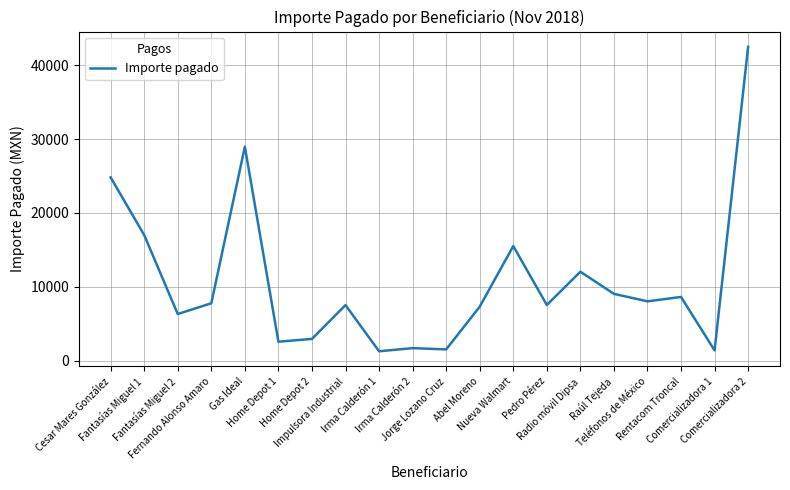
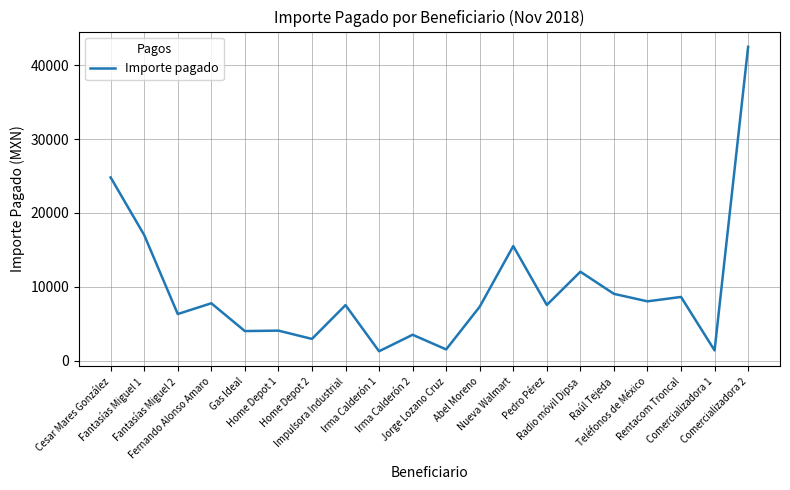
  {
    "Cesar Mares González": 25000,
    "Fantasías Miguel 1": 17000,
    "Fantasías Miguel 2": 6000,
    "Fernando Alonso Amaro": 8000,
-   "Gas Ideal": 29000,
-   "Home Depot 1": 3000,
+   "Gas Ideal": 4000,
+   "Home Depot 1": 4000,
    "Home Depot 2": 3000,
    "Impulsora Industrial": 8000,
    "Irma Calderón 1": 1000,
-   "Irma Calderón 2": 2000,
+   "Irma Calderón 2": 4000,
    "Jorge Lozano Cruz": 2000,
    "Abel Moreno": 7000,
    "Nueva Walmart": 16000,
    "Pedro Pérez": 8000,
    "Radio móvil Dipsa": 12000,
    "Raúl Tejeda": 9000,
    "Teléfonos de México": 8000,
    "Rentacom Troncal": 9000,
    "Comercializadora 1": 1000,
    "Comercializadora 2": 42000
  }
